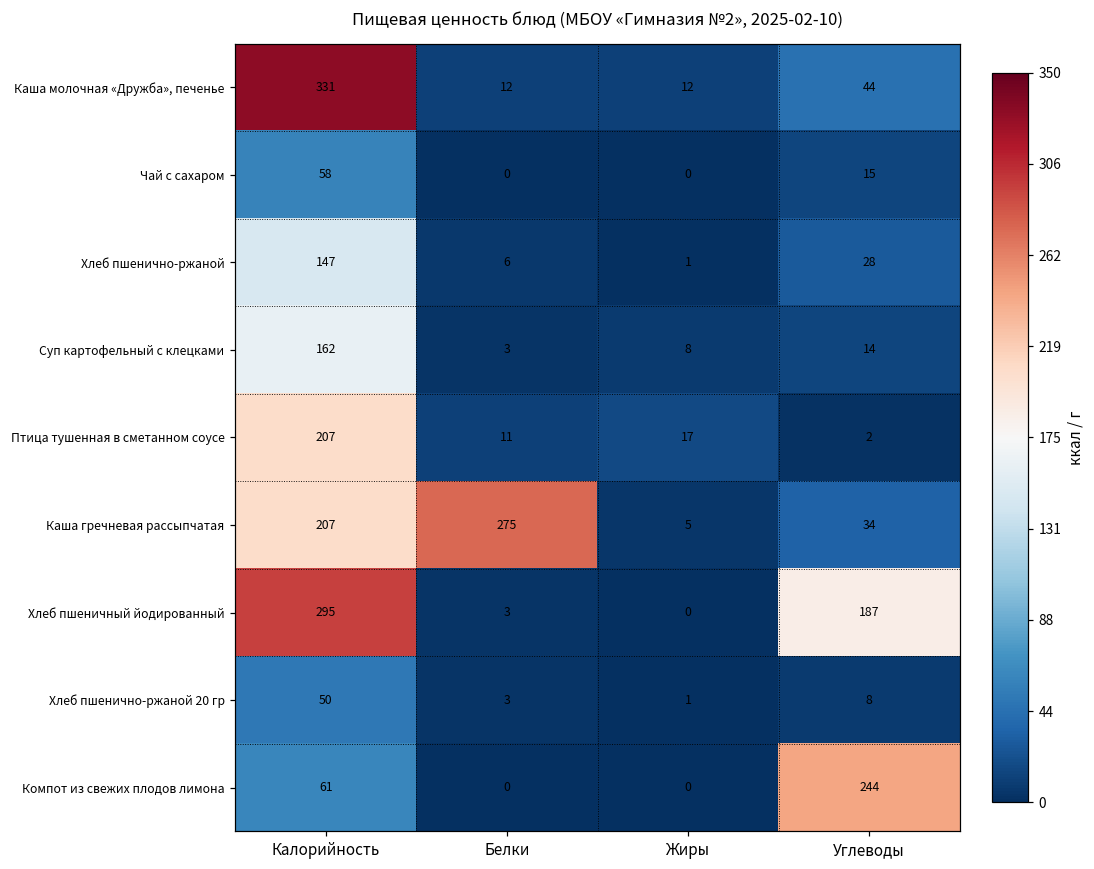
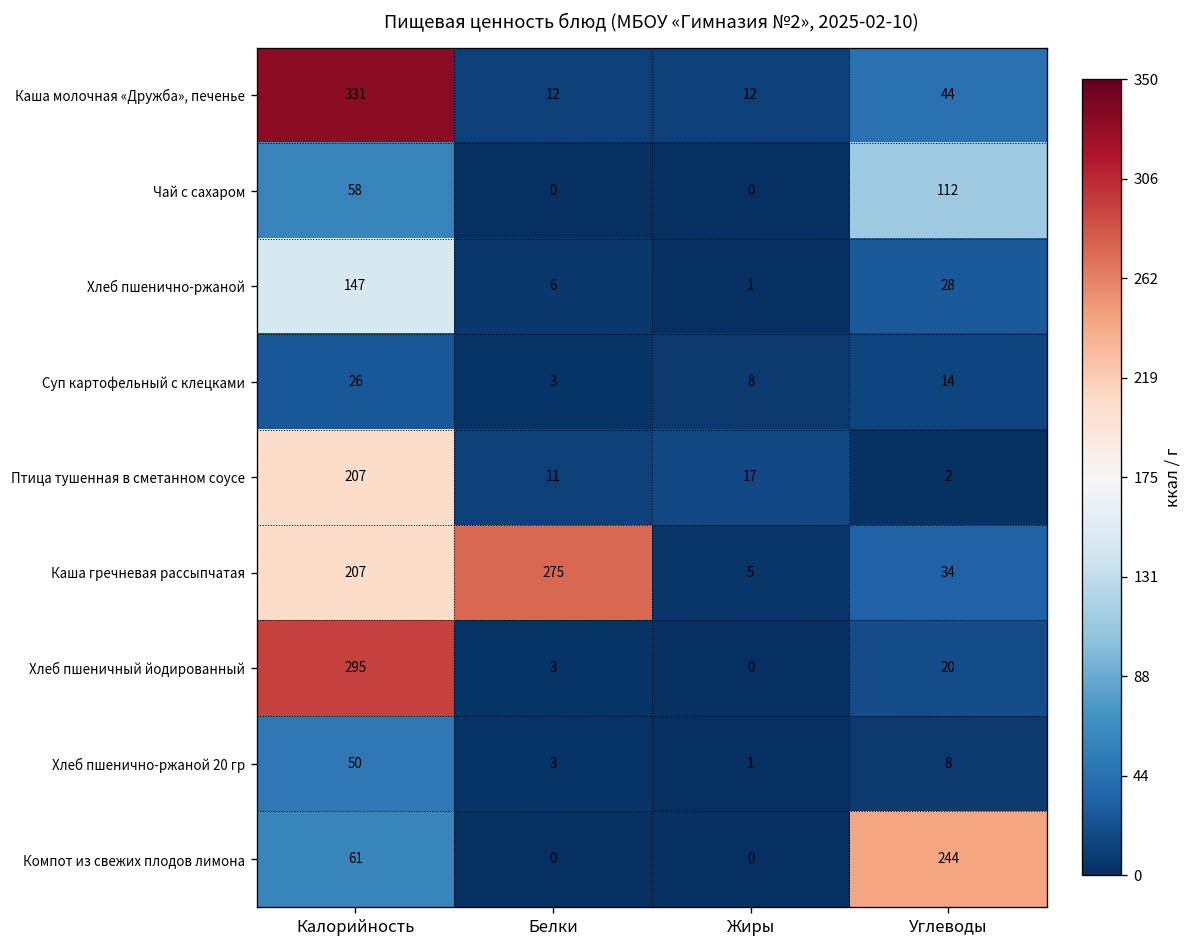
  {
    "Каша молочная «Дружба», печенье": {
      "Калорийность": 331,
      "Белки": 12,
      "Жиры": 12,
      "Углеводы": 44
    },
    "Чай с сахаром": {
      "Калорийность": 58,
      "Белки": 0,
      "Жиры": 0,
-     "Углеводы": 15
+     "Углеводы": 112
    },
    "Хлеб пшенично-ржаной": {
      "Калорийность": 147,
      "Белки": 6,
      "Жиры": 1,
      "Углеводы": 28
    },
    "Суп картофельный с клецками": {
-     "Калорийность": 162,
+     "Калорийность": 26,
      "Белки": 3,
      "Жиры": 8,
      "Углеводы": 14
    },
    "Птица тушенная в сметанном соусе": {
      "Калорийность": 207,
      "Белки": 11,
      "Жиры": 17,
      "Углеводы": 2
    },
    "Каша гречневая рассыпчатая": {
      "Калорийность": 207,
      "Белки": 275,
      "Жиры": 5,
      "Углеводы": 34
    },
    "Хлеб пшеничный йодированный": {
      "Калорийность": 295,
      "Белки": 3,
      "Жиры": 0,
-     "Углеводы": 187
+     "Углеводы": 20
    },
    "Хлеб пшенично-ржаной 20 гр": {
      "Калорийность": 50,
      "Белки": 3,
      "Жиры": 1,
      "Углеводы": 8
    },
    "Компот из свежих плодов лимона": {
      "Калорийность": 61,
      "Белки": 0,
      "Жиры": 0,
      "Углеводы": 244
    }
  }
